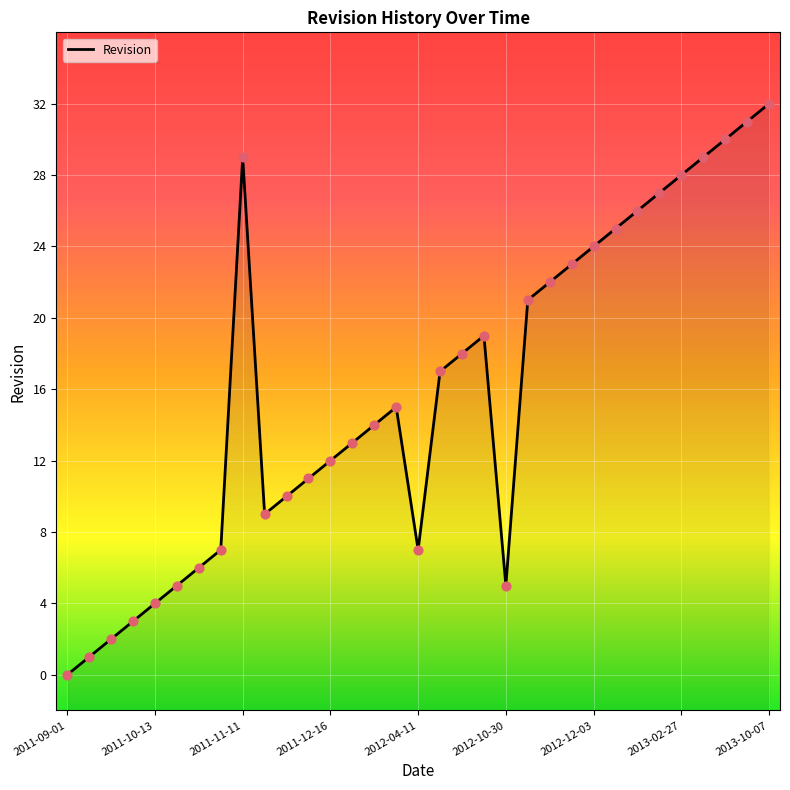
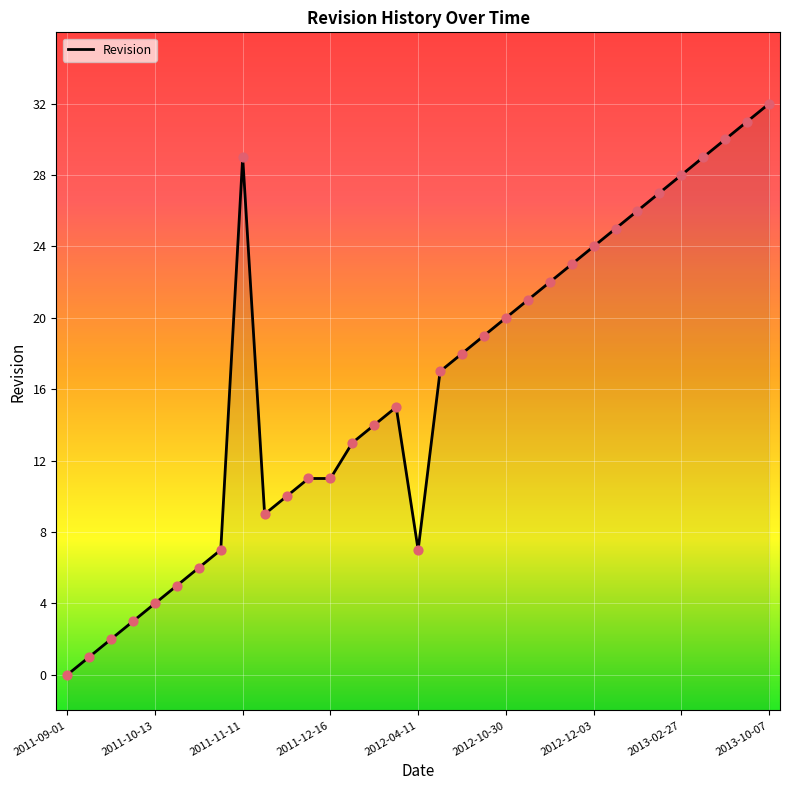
  {
    "2011-09-01": 0,
    "2011-11-11": 29,
-   "2011-12-16": 12,
+   "2011-12-16": 11,
    "2012-04-11": 7,
-   "2012-10-30": 5,
+   "2012-10-30": 20,
    "2012-12-03": 24,
    "2013-10-07": 32
  }
